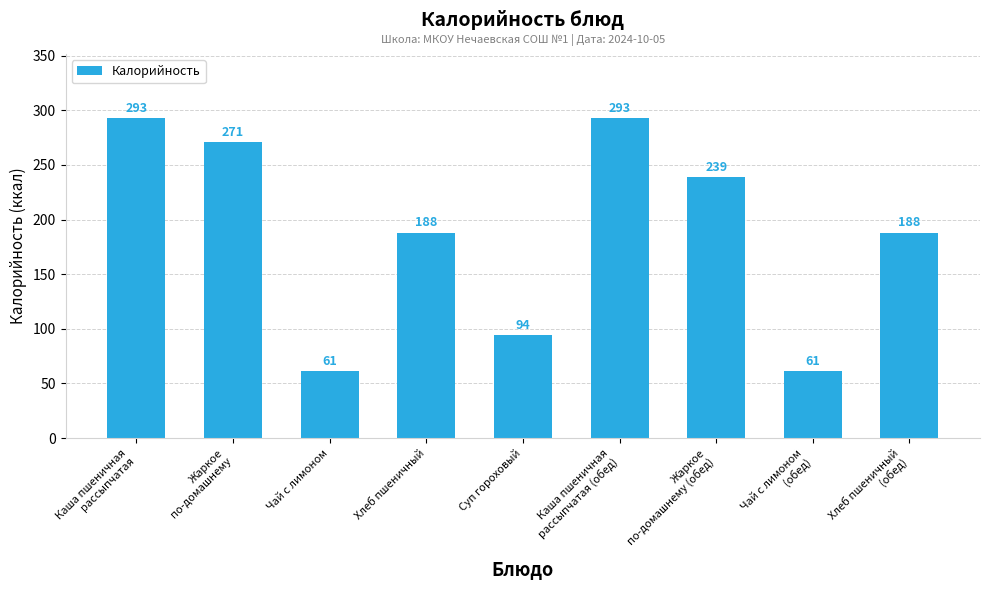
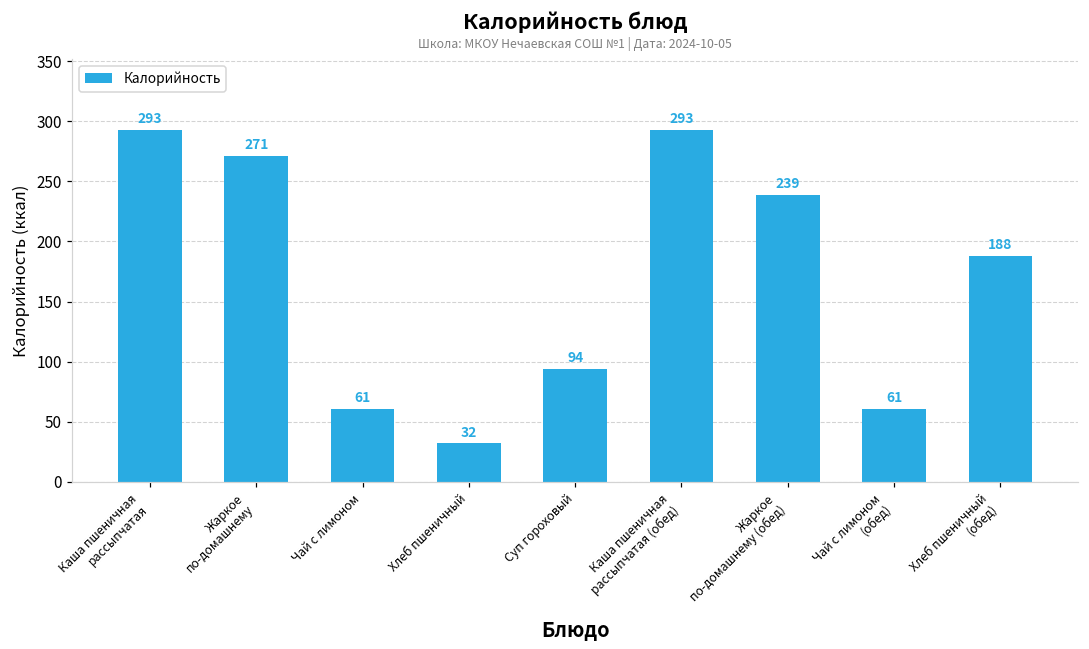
  {
    "Каша пшеничная рассыпчатая": 293,
    "Жаркое по-домашнему": 271,
    "Чай с лимоном": 61,
-   "Хлеб пшеничный": 188,
+   "Хлеб пшеничный": 32,
    "Суп гороховый": 94,
    "Каша пшеничная рассыпчатая (обед)": 293,
    "Жаркое по-домашнему (обед)": 239,
    "Чай с лимоном (обед)": 61,
    "Хлеб пшеничный (обед)": 188
  }
